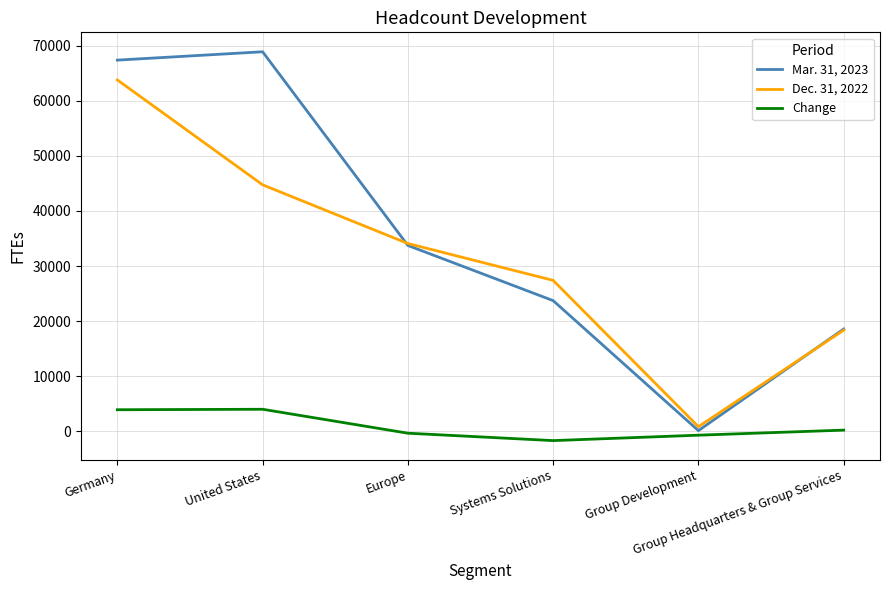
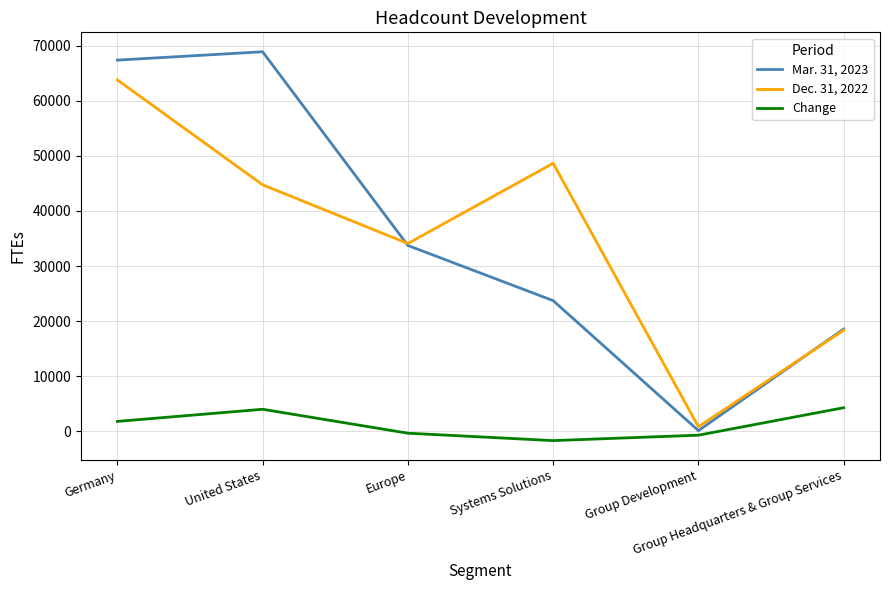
  {
    "Mar. 31, 2023": {
      "Germany": 67000,
      "United States": 69000,
      "Systems Solutions": 24000,
      "Group Development": 0
    },
    "Dec. 31, 2022": {
      "Germany": 64000,
      "United States": 45000,
-     "Systems Solutions": 27000,
+     "Systems Solutions": 49000,
      "Group Development": 1000
    },
    "Change": {
-     "Germany": 4000,
+     "Germany": 2000,
      "United States": 4000,
      "Europe": 0,
      "Systems Solutions": -2000,
      "Group Development": -1000,
-     "Group Headquarters & Group Services": 0
+     "Group Headquarters & Group Services": 4000
    }
  }
